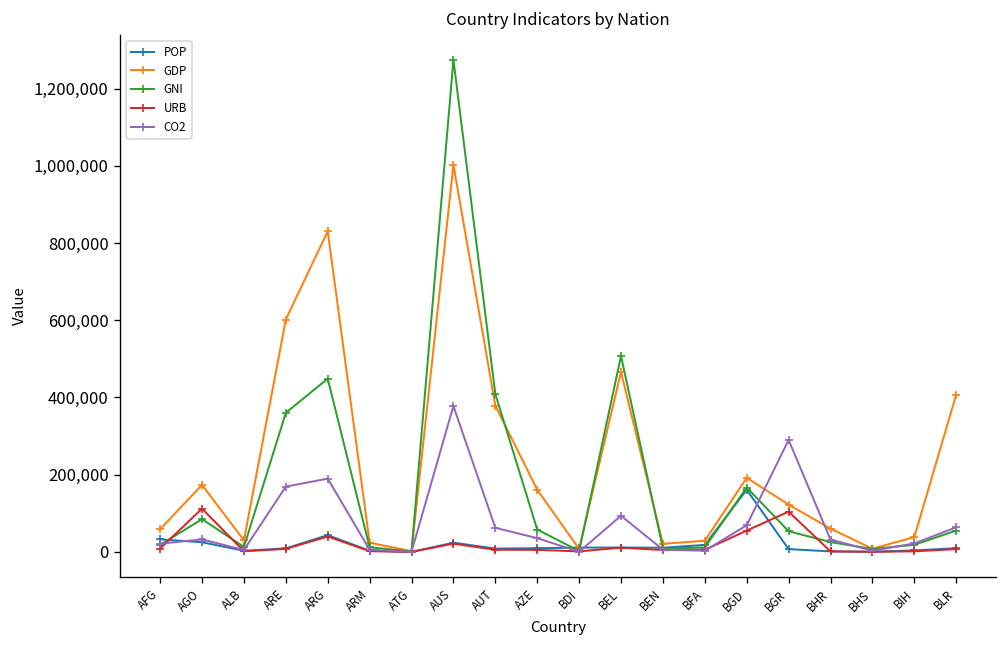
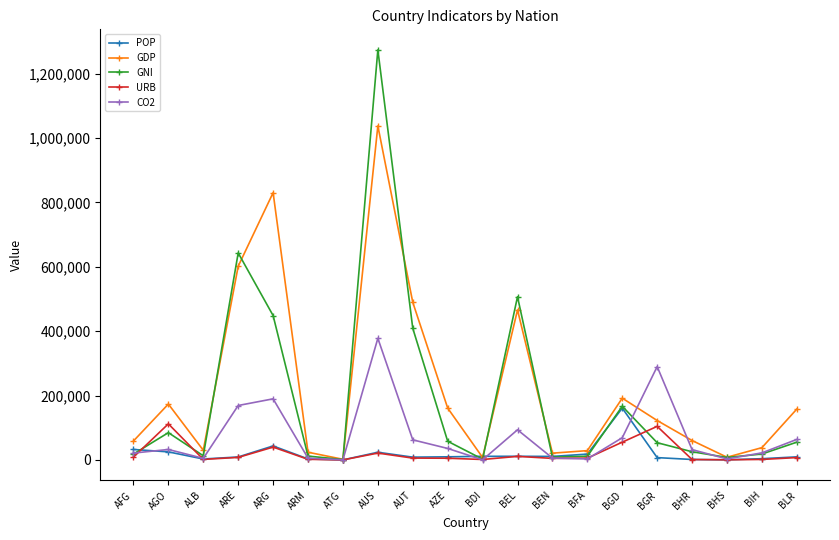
  {
    "POP": {
      "AFG": "30,000",
      "BGR": "10,000"
    },
    "GDP": {
      "AFG": "60,000",
      "AGO": "170,000",
      "ALB": "30,000",
      "ARE": "600,000",
      "ARG": "830,000",
      "ARM": "20,000",
-     "AUS": "1,000,000",
-     "AUT": "380,000",
+     "AUS": "1,040,000",
+     "AUT": "490,000",
      "AZE": "160,000",
      "BEL": "470,000",
      "BEN": "20,000",
      "BFA": "30,000",
      "BGD": "190,000",
      "BGR": "120,000",
      "BHR": "60,000",
      "BIH": "40,000",
-     "BLR": "410,000"
+     "BLR": "160,000"
    },
    "GNI": {
      "AGO": "80,000",
      "ALB": "10,000",
-     "ARE": "360,000",
+     "ARE": "640,000",
      "ARG": "450,000",
      "AUS": "1,270,000",
      "AUT": "410,000",
      "AZE": "60,000",
      "BEL": "510,000",
      "BGR": "50,000",
      "BLR": "60,000"
    },
    "URB": {
      "AFG": "10,000",
      "AGO": "110,000",
      "BGD": "60,000",
      "BGR": "100,000"
    },
    "CO2": {
      "ARE": "170,000",
      "ARG": "190,000",
      "AUS": "380,000",
      "AUT": "60,000",
      "AZE": "40,000",
      "BEL": "90,000",
      "BGD": "70,000",
      "BGR": "290,000",
      "BLR": "60,000"
    }
  }
